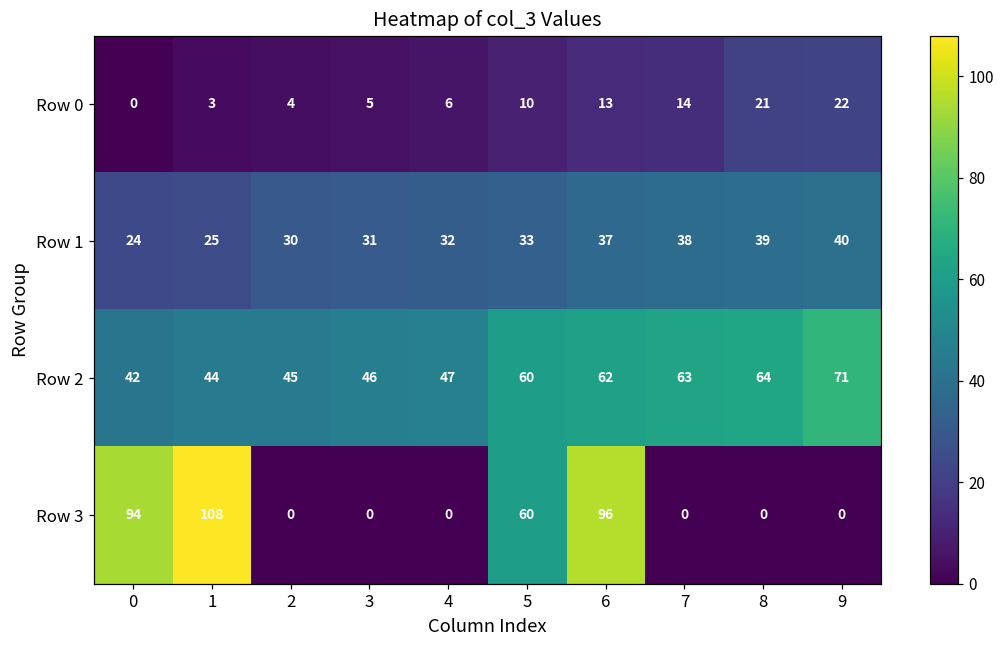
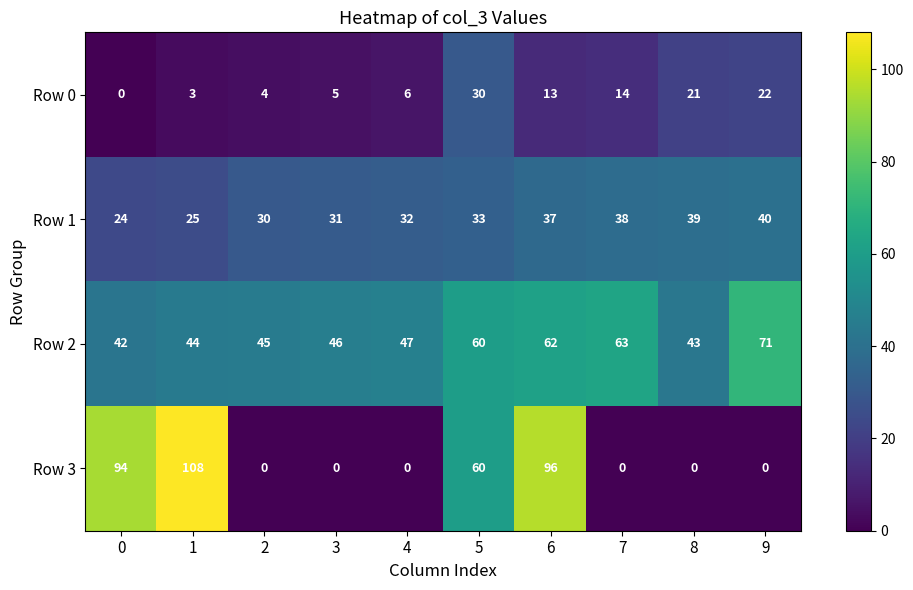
  {
    "Row 0": {
      "0": 0,
      "1": 3,
      "2": 4,
      "3": 5,
      "4": 6,
-     "5": 10,
+     "5": 30,
      "6": 13,
      "7": 14,
      "8": 21,
      "9": 22
    },
    "Row 1": {
      "0": 24,
      "1": 25,
      "2": 30,
      "3": 31,
      "4": 32,
      "5": 33,
      "6": 37,
      "7": 38,
      "8": 39,
      "9": 40
    },
    "Row 2": {
      "0": 42,
      "1": 44,
      "2": 45,
      "3": 46,
      "4": 47,
      "5": 60,
      "6": 62,
      "7": 63,
-     "8": 64,
+     "8": 43,
      "9": 71
    },
    "Row 3": {
      "0": 94,
      "1": 108,
      "2": 0,
      "3": 0,
      "4": 0,
      "5": 60,
      "6": 96,
      "7": 0,
      "8": 0,
      "9": 0
    }
  }
